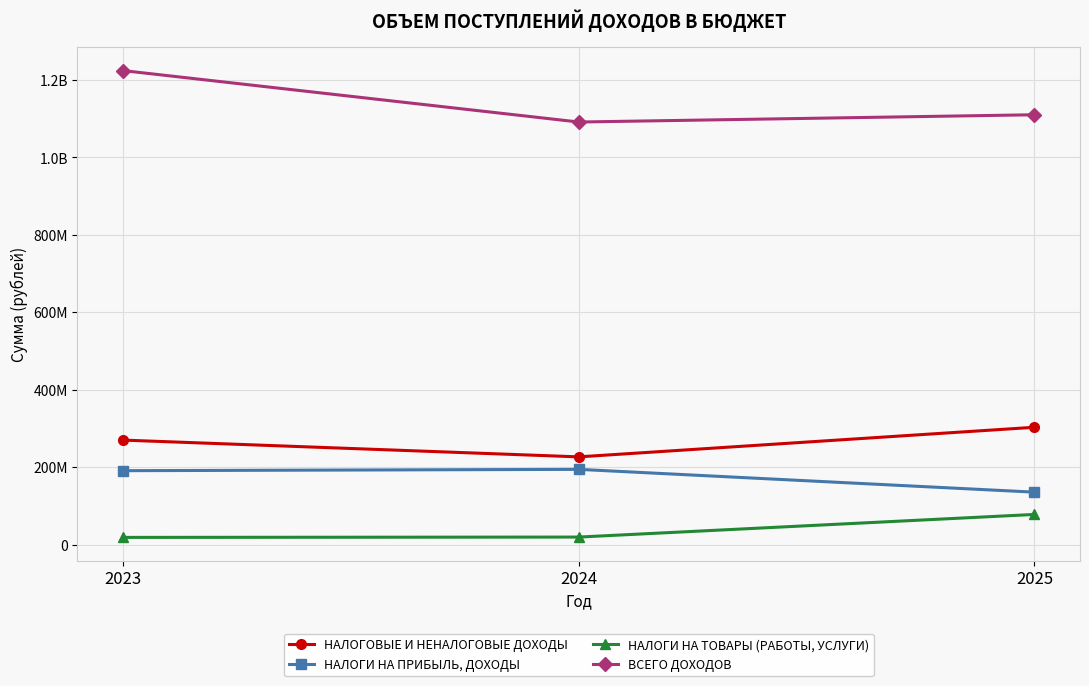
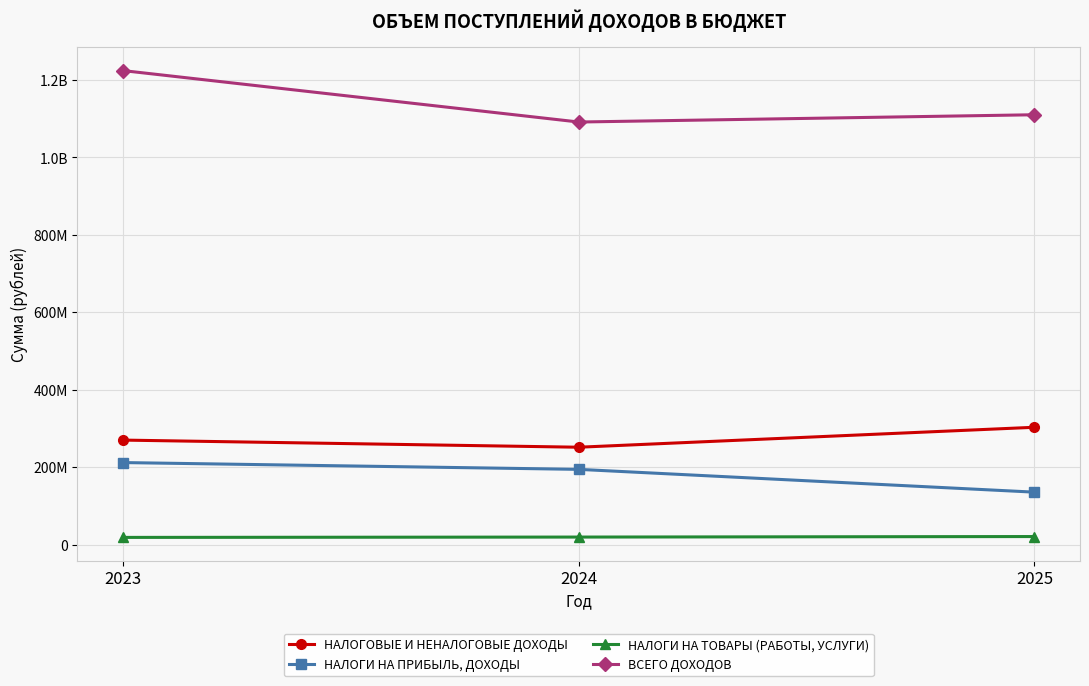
  {
    "НАЛОГОВЫЕ И НЕНАЛОГОВЫЕ ДОХОДЫ": {
      "2023": 270000000,
-     "2024": 230000000,
+     "2024": 250000000,
      "2025": 300000000
    },
    "НАЛОГИ НА ПРИБЫЛЬ, ДОХОДЫ": {
-     "2023": 190000000,
+     "2023": 210000000,
      "2024": 190000000,
      "2025": 140000000
    },
    "НАЛОГИ НА ТОВАРЫ (РАБОТЫ, УСЛУГИ)": {
      "2023": 20000000,
      "2024": 20000000,
-     "2025": 80000000
+     "2025": 20000000
    },
    "ВСЕГО ДОХОДОВ": {
      "2023": 1220000000,
      "2024": 1090000000,
      "2025": 1110000000
    }
  }
